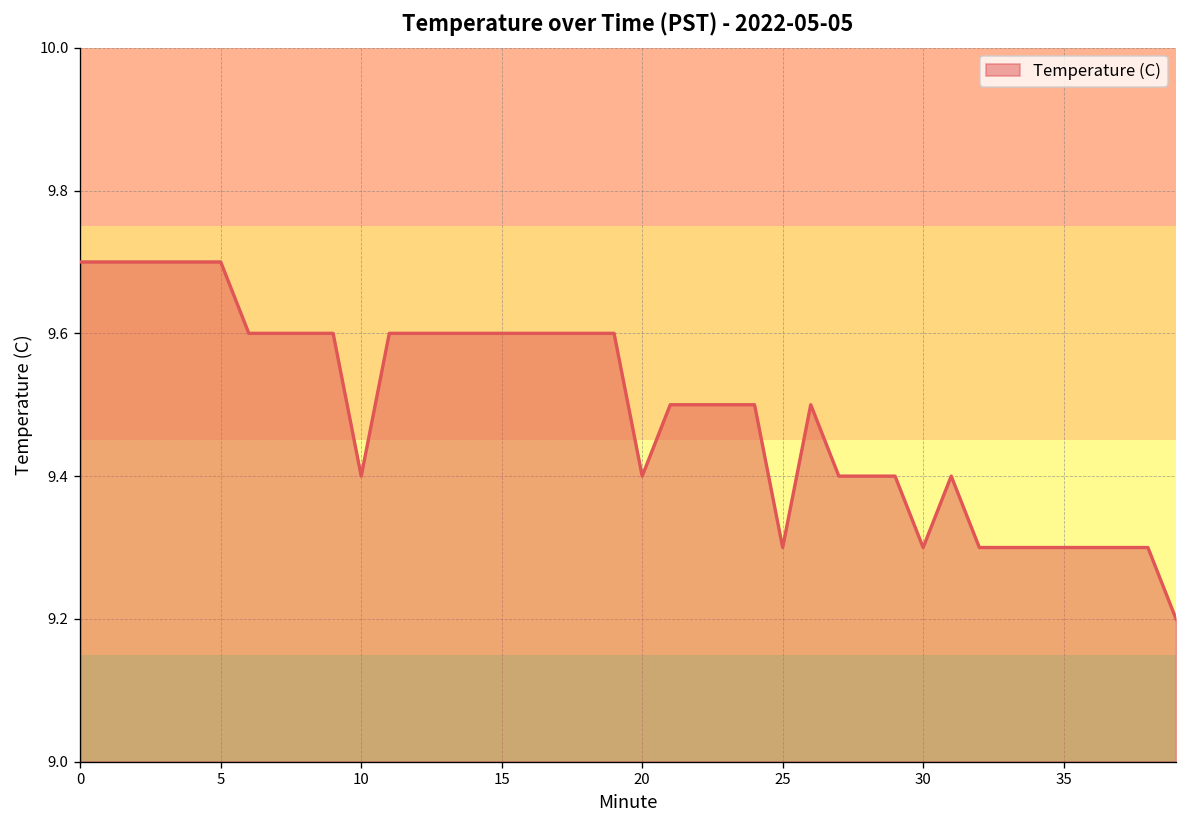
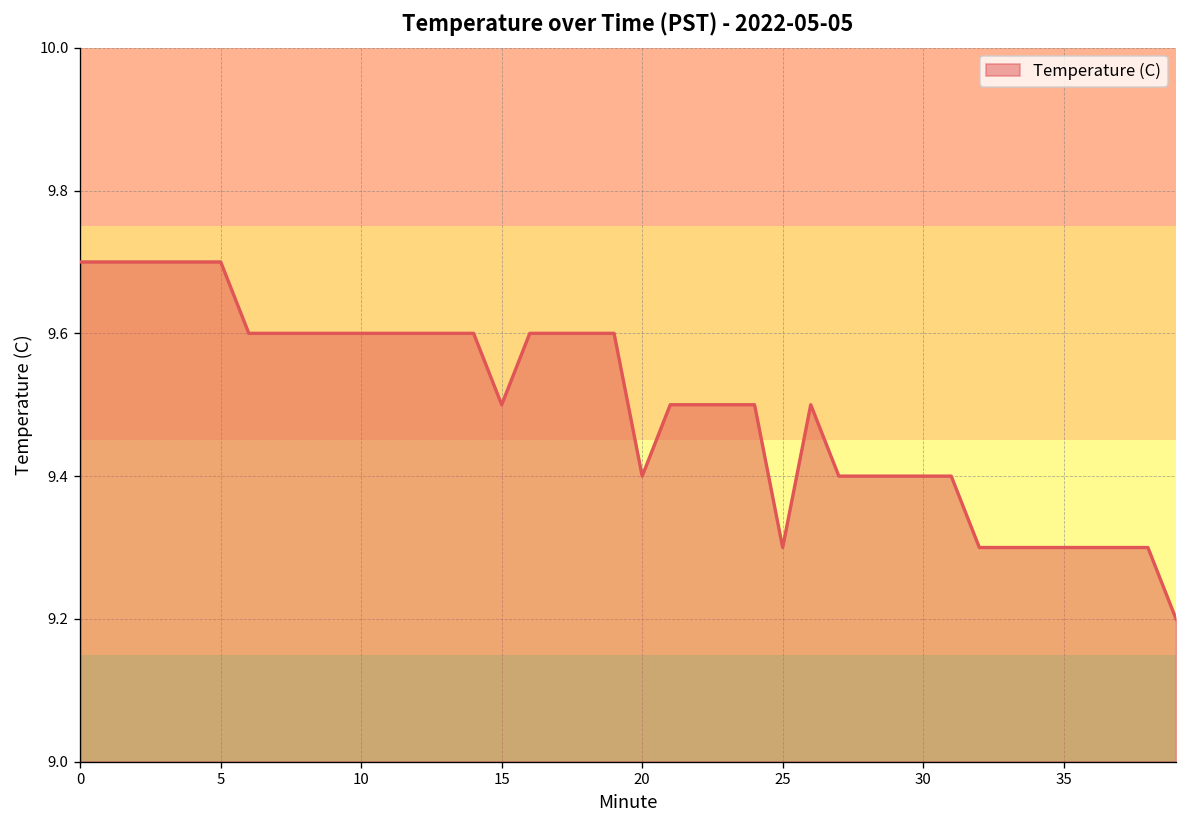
  {
    "0": 9.7,
    "5": 9.7,
-   "10": 9.4,
-   "15": 9.6,
+   "10": 9.6,
+   "15": 9.5,
    "20": 9.4,
    "25": 9.3,
-   "30": 9.3,
+   "30": 9.4,
    "35": 9.3
  }
